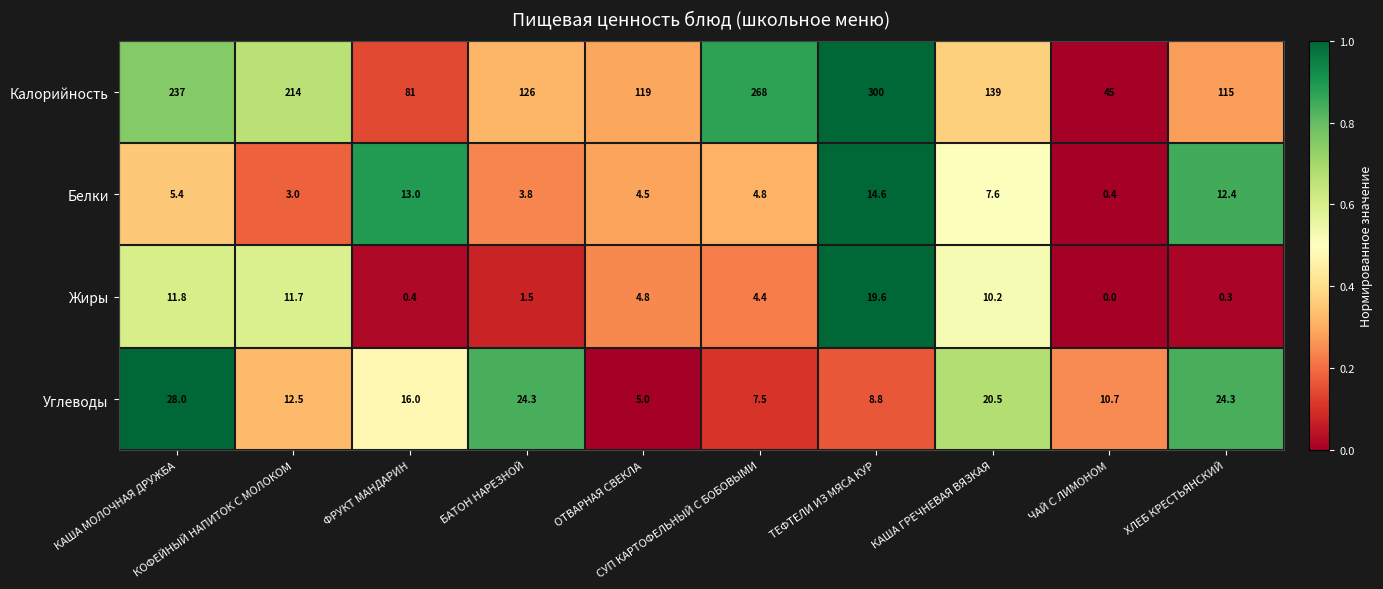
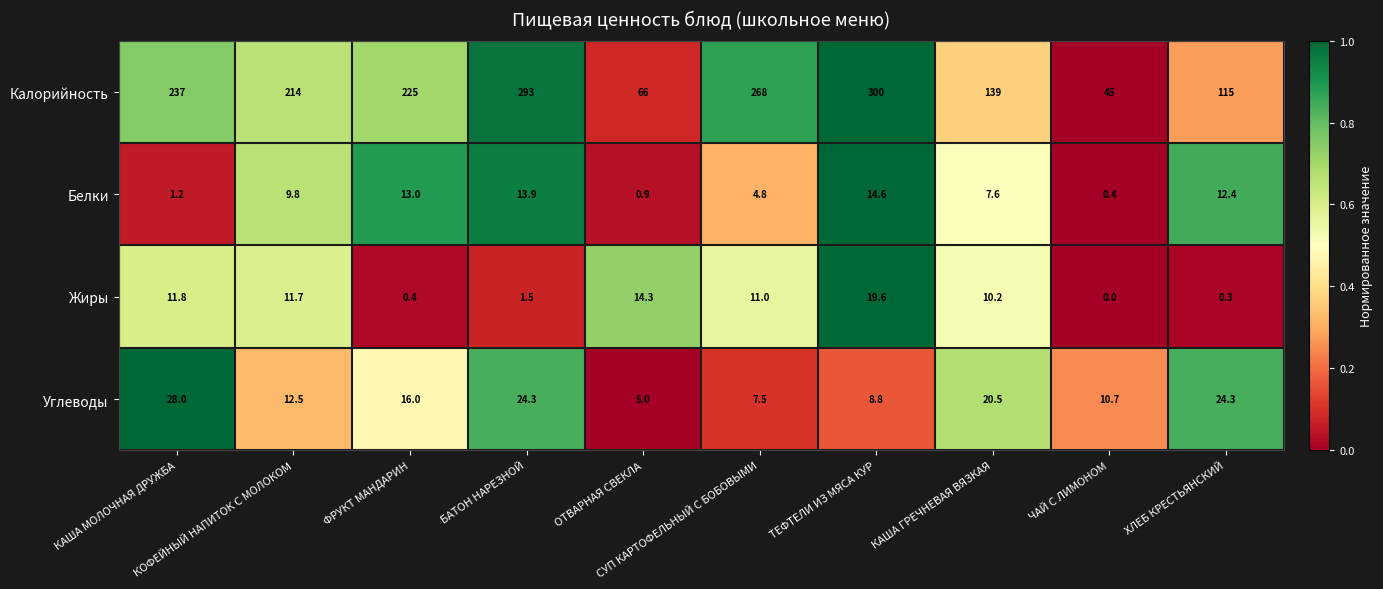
  {
    "Калорийность": {
      "КАША МОЛОЧНАЯ ДРУЖБА": 237,
      "КОФЕЙНЫЙ НАПИТОК С МОЛОКОМ": 214,
-     "ФРУКТ МАНДАРИН": 81,
-     "БАТОН НАРЕЗНОЙ": 126,
-     "ОТВАРНАЯ СВЕКЛА": 119,
+     "ФРУКТ МАНДАРИН": 225,
+     "БАТОН НАРЕЗНОЙ": 293,
+     "ОТВАРНАЯ СВЕКЛА": 66,
      "СУП КАРТОФЕЛЬНЫЙ С БОБОВЫМИ": 268,
      "ТЕФТЕЛИ ИЗ МЯСА КУР": 300,
      "КАША ГРЕЧНЕВАЯ ВЯЗКАЯ": 139,
      "ЧАЙ С ЛИМОНОМ": 45,
      "ХЛЕБ КРЕСТЬЯНСКИЙ": 115
    },
    "Белки": {
-     "КАША МОЛОЧНАЯ ДРУЖБА": 5.4,
-     "КОФЕЙНЫЙ НАПИТОК С МОЛОКОМ": 3.0,
+     "КАША МОЛОЧНАЯ ДРУЖБА": 1.2,
+     "КОФЕЙНЫЙ НАПИТОК С МОЛОКОМ": 9.8,
      "ФРУКТ МАНДАРИН": 13.0,
-     "БАТОН НАРЕЗНОЙ": 3.8,
-     "ОТВАРНАЯ СВЕКЛА": 4.5,
+     "БАТОН НАРЕЗНОЙ": 13.9,
+     "ОТВАРНАЯ СВЕКЛА": 0.9,
      "СУП КАРТОФЕЛЬНЫЙ С БОБОВЫМИ": 4.8,
      "ТЕФТЕЛИ ИЗ МЯСА КУР": 14.6,
      "КАША ГРЕЧНЕВАЯ ВЯЗКАЯ": 7.6,
      "ЧАЙ С ЛИМОНОМ": 0.4,
      "ХЛЕБ КРЕСТЬЯНСКИЙ": 12.4
    },
    "Жиры": {
      "КАША МОЛОЧНАЯ ДРУЖБА": 11.8,
      "КОФЕЙНЫЙ НАПИТОК С МОЛОКОМ": 11.7,
      "ФРУКТ МАНДАРИН": 0.4,
      "БАТОН НАРЕЗНОЙ": 1.5,
-     "ОТВАРНАЯ СВЕКЛА": 4.8,
-     "СУП КАРТОФЕЛЬНЫЙ С БОБОВЫМИ": 4.4,
+     "ОТВАРНАЯ СВЕКЛА": 14.3,
+     "СУП КАРТОФЕЛЬНЫЙ С БОБОВЫМИ": 11.0,
      "ТЕФТЕЛИ ИЗ МЯСА КУР": 19.6,
      "КАША ГРЕЧНЕВАЯ ВЯЗКАЯ": 10.2,
      "ЧАЙ С ЛИМОНОМ": 0.0,
      "ХЛЕБ КРЕСТЬЯНСКИЙ": 0.3
    },
    "Углеводы": {
      "КАША МОЛОЧНАЯ ДРУЖБА": 28.0,
      "КОФЕЙНЫЙ НАПИТОК С МОЛОКОМ": 12.5,
      "ФРУКТ МАНДАРИН": 16.0,
      "БАТОН НАРЕЗНОЙ": 24.3,
      "ОТВАРНАЯ СВЕКЛА": 5.0,
      "СУП КАРТОФЕЛЬНЫЙ С БОБОВЫМИ": 7.5,
      "ТЕФТЕЛИ ИЗ МЯСА КУР": 8.8,
      "КАША ГРЕЧНЕВАЯ ВЯЗКАЯ": 20.5,
      "ЧАЙ С ЛИМОНОМ": 10.7,
      "ХЛЕБ КРЕСТЬЯНСКИЙ": 24.3
    }
  }
